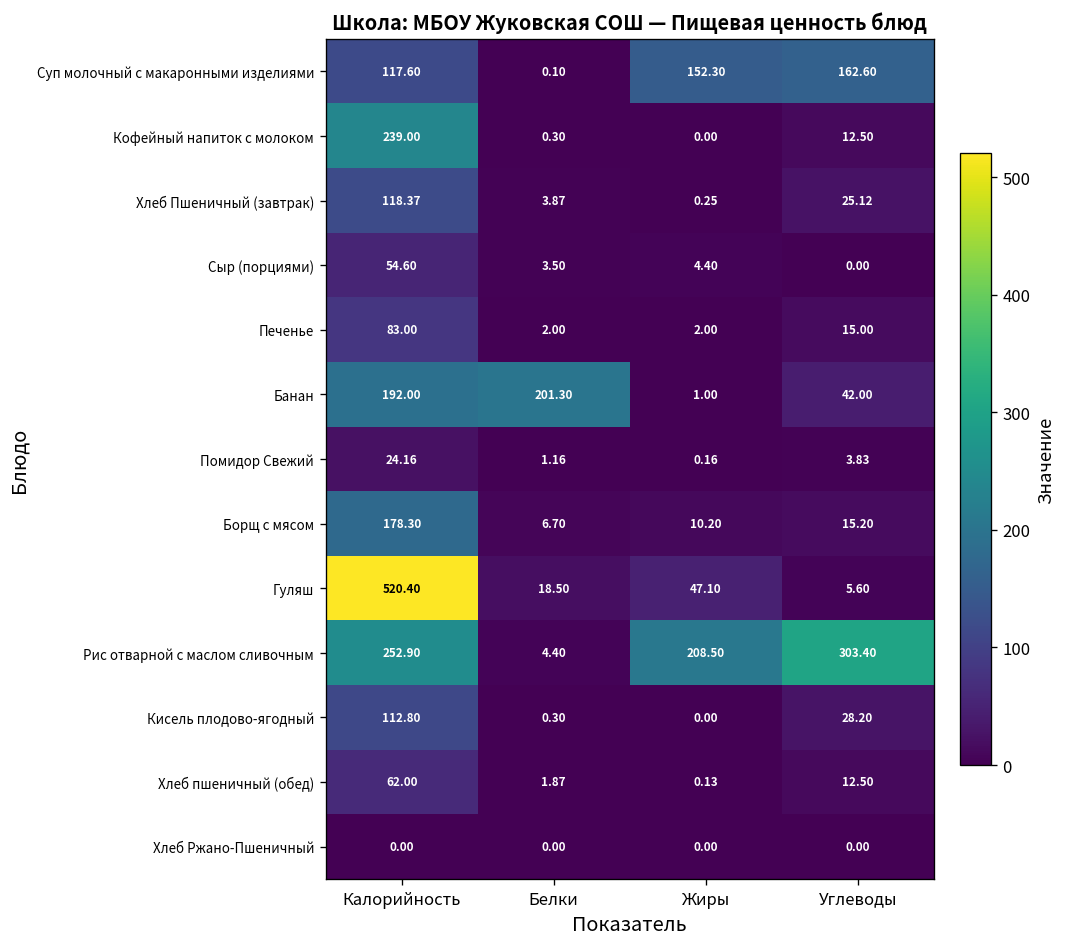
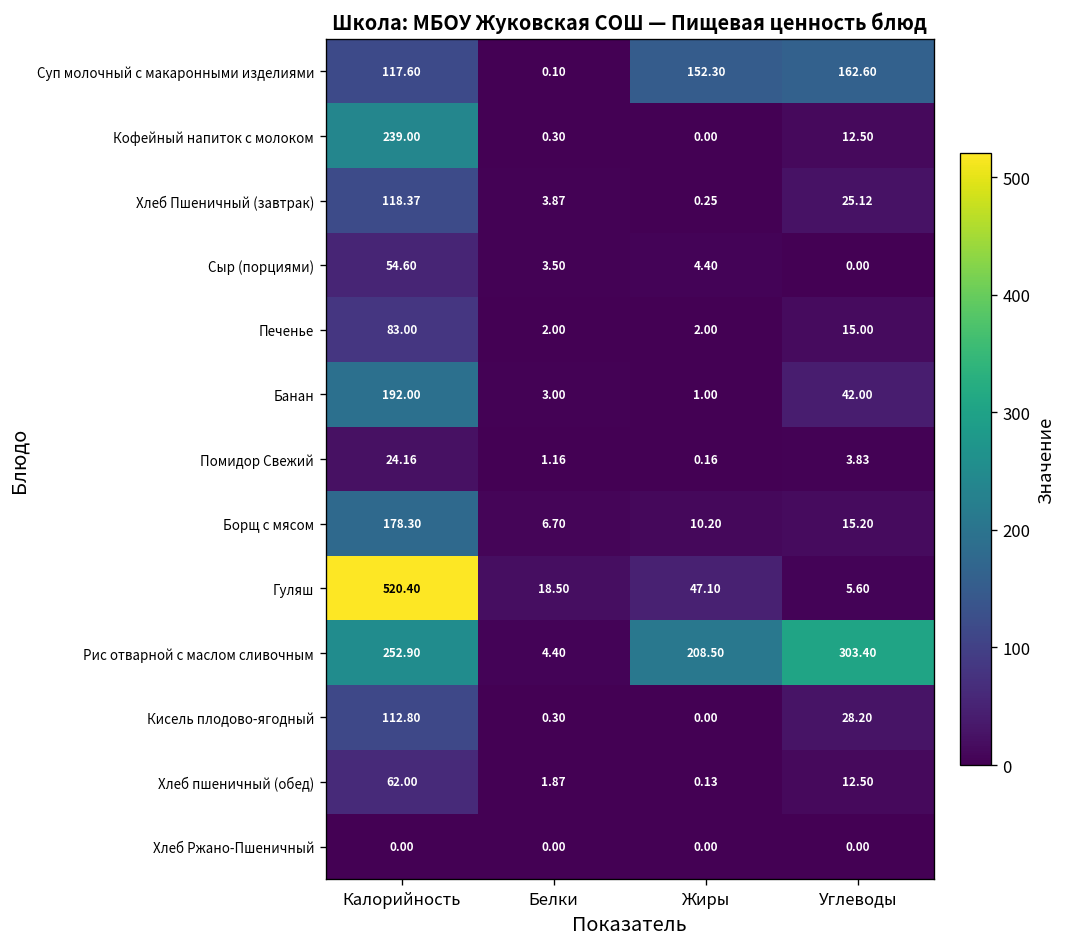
  {
    "Суп молочный с макаронными изделиями": {
      "Калорийность": 117.60,
      "Белки": 0.10,
      "Жиры": 152.30,
      "Углеводы": 162.60
    },
    "Кофейный напиток с молоком": {
      "Калорийность": 239.00,
      "Белки": 0.30,
      "Жиры": 0.00,
      "Углеводы": 12.50
    },
    "Хлеб Пшеничный (завтрак)": {
      "Калорийность": 118.37,
      "Белки": 3.87,
      "Жиры": 0.25,
      "Углеводы": 25.12
    },
    "Сыр (порциями)": {
      "Калорийность": 54.60,
      "Белки": 3.50,
      "Жиры": 4.40,
      "Углеводы": 0.00
    },
    "Печенье": {
      "Калорийность": 83.00,
      "Белки": 2.00,
      "Жиры": 2.00,
      "Углеводы": 15.00
    },
    "Банан": {
      "Калорийность": 192.00,
-     "Белки": 201.30,
+     "Белки": 3.00,
      "Жиры": 1.00,
      "Углеводы": 42.00
    },
    "Помидор Свежий": {
      "Калорийность": 24.16,
      "Белки": 1.16,
      "Жиры": 0.16,
      "Углеводы": 3.83
    },
    "Борщ с мясом": {
      "Калорийность": 178.30,
      "Белки": 6.70,
      "Жиры": 10.20,
      "Углеводы": 15.20
    },
    "Гуляш": {
      "Калорийность": 520.40,
      "Белки": 18.50,
      "Жиры": 47.10,
      "Углеводы": 5.60
    },
    "Рис отварной с маслом сливочным": {
      "Калорийность": 252.90,
      "Белки": 4.40,
      "Жиры": 208.50,
      "Углеводы": 303.40
    },
    "Кисель плодово-ягодный": {
      "Калорийность": 112.80,
      "Белки": 0.30,
      "Жиры": 0.00,
      "Углеводы": 28.20
    },
    "Хлеб пшеничный (обед)": {
      "Калорийность": 62.00,
      "Белки": 1.87,
      "Жиры": 0.13,
      "Углеводы": 12.50
    },
    "Хлеб Ржано-Пшеничный": {
      "Калорийность": 0.00,
      "Белки": 0.00,
      "Жиры": 0.00,
      "Углеводы": 0.00
    }
  }
